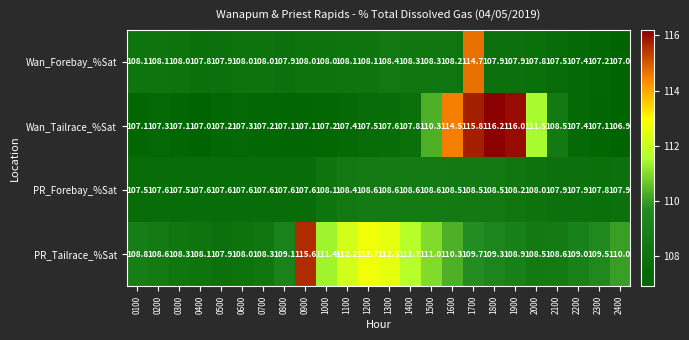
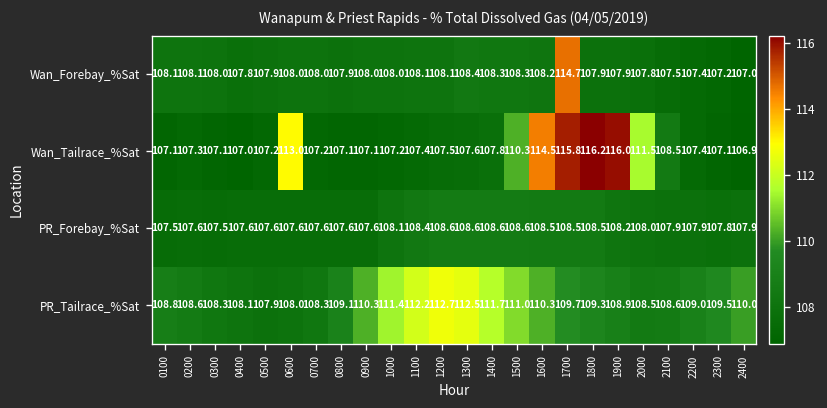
  {
    "Wan_Forebay_%Sat": {
      "0100": 108.1,
      "0200": 108.1,
      "0300": 108.0,
      "0400": 107.8,
      "0500": 107.9,
      "0600": 108.0,
      "0700": 108.0,
      "0800": 107.9,
      "0900": 108.0,
      "1000": 108.0,
      "1100": 108.1,
      "1200": 108.1,
      "1300": 108.4,
      "1400": 108.3,
      "1500": 108.3,
      "1600": 108.2,
      "1700": 114.7,
      "1800": 107.9,
      "1900": 107.9,
      "2000": 107.8,
      "2100": 107.5,
      "2200": 107.4,
      "2300": 107.2,
      "2400": 107.0
    },
    "Wan_Tailrace_%Sat": {
      "0100": 107.1,
      "0200": 107.3,
      "0300": 107.1,
      "0400": 107.0,
      "0500": 107.2,
-     "0600": 107.3,
+     "0600": 113.0,
      "0700": 107.2,
      "0800": 107.1,
      "0900": 107.1,
      "1000": 107.2,
      "1100": 107.4,
      "1200": 107.5,
      "1300": 107.6,
      "1400": 107.8,
      "1500": 110.3,
      "1600": 114.5,
      "1700": 115.8,
      "1800": 116.2,
      "1900": 116.0,
      "2000": 111.5,
      "2100": 108.5,
      "2200": 107.4,
      "2300": 107.1,
      "2400": 106.9
    },
    "PR_Forebay_%Sat": {
      "0100": 107.5,
      "0200": 107.6,
      "0300": 107.5,
      "0400": 107.6,
      "0500": 107.6,
      "0600": 107.6,
      "0700": 107.6,
      "0800": 107.6,
      "0900": 107.6,
      "1000": 108.1,
      "1100": 108.4,
      "1200": 108.6,
      "1300": 108.6,
      "1400": 108.6,
      "1500": 108.6,
      "1600": 108.5,
      "1700": 108.5,
      "1800": 108.5,
      "1900": 108.2,
      "2000": 108.0,
      "2100": 107.9,
      "2200": 107.9,
      "2300": 107.8,
      "2400": 107.9
    },
    "PR_Tailrace_%Sat": {
      "0100": 108.8,
      "0200": 108.6,
      "0300": 108.3,
      "0400": 108.1,
      "0500": 107.9,
      "0600": 108.0,
      "0700": 108.3,
      "0800": 109.1,
-     "0900": 115.6,
+     "0900": 110.3,
      "1000": 111.4,
      "1100": 112.2,
      "1200": 112.7,
      "1300": 112.5,
      "1400": 111.7,
      "1500": 111.0,
      "1600": 110.3,
      "1700": 109.7,
      "1800": 109.3,
      "1900": 108.9,
      "2000": 108.5,
      "2100": 108.6,
      "2200": 109.0,
      "2300": 109.5,
      "2400": 110.0
    }
  }
